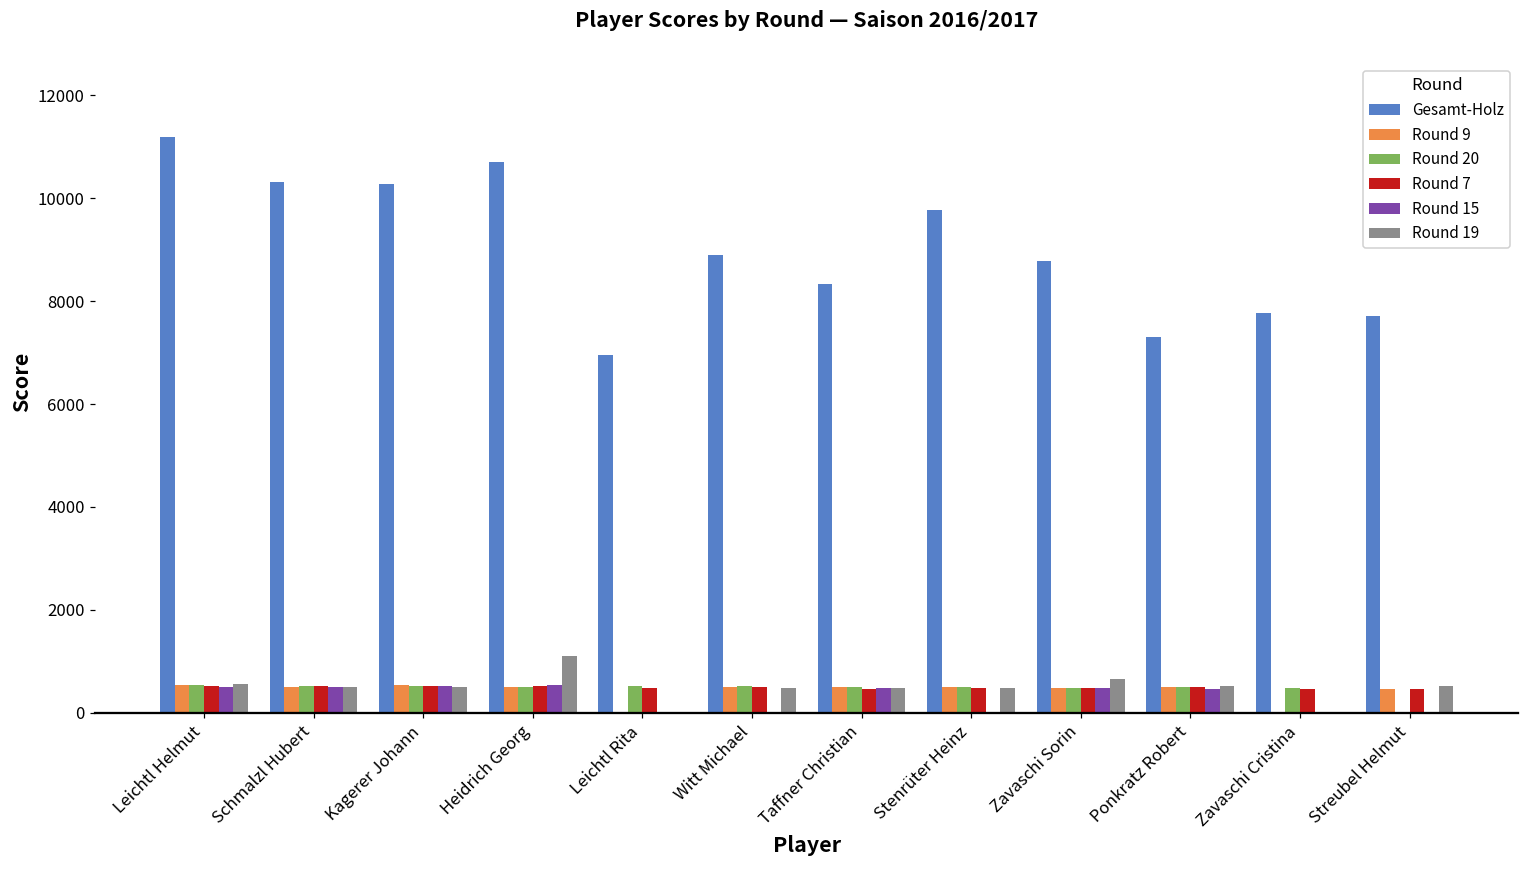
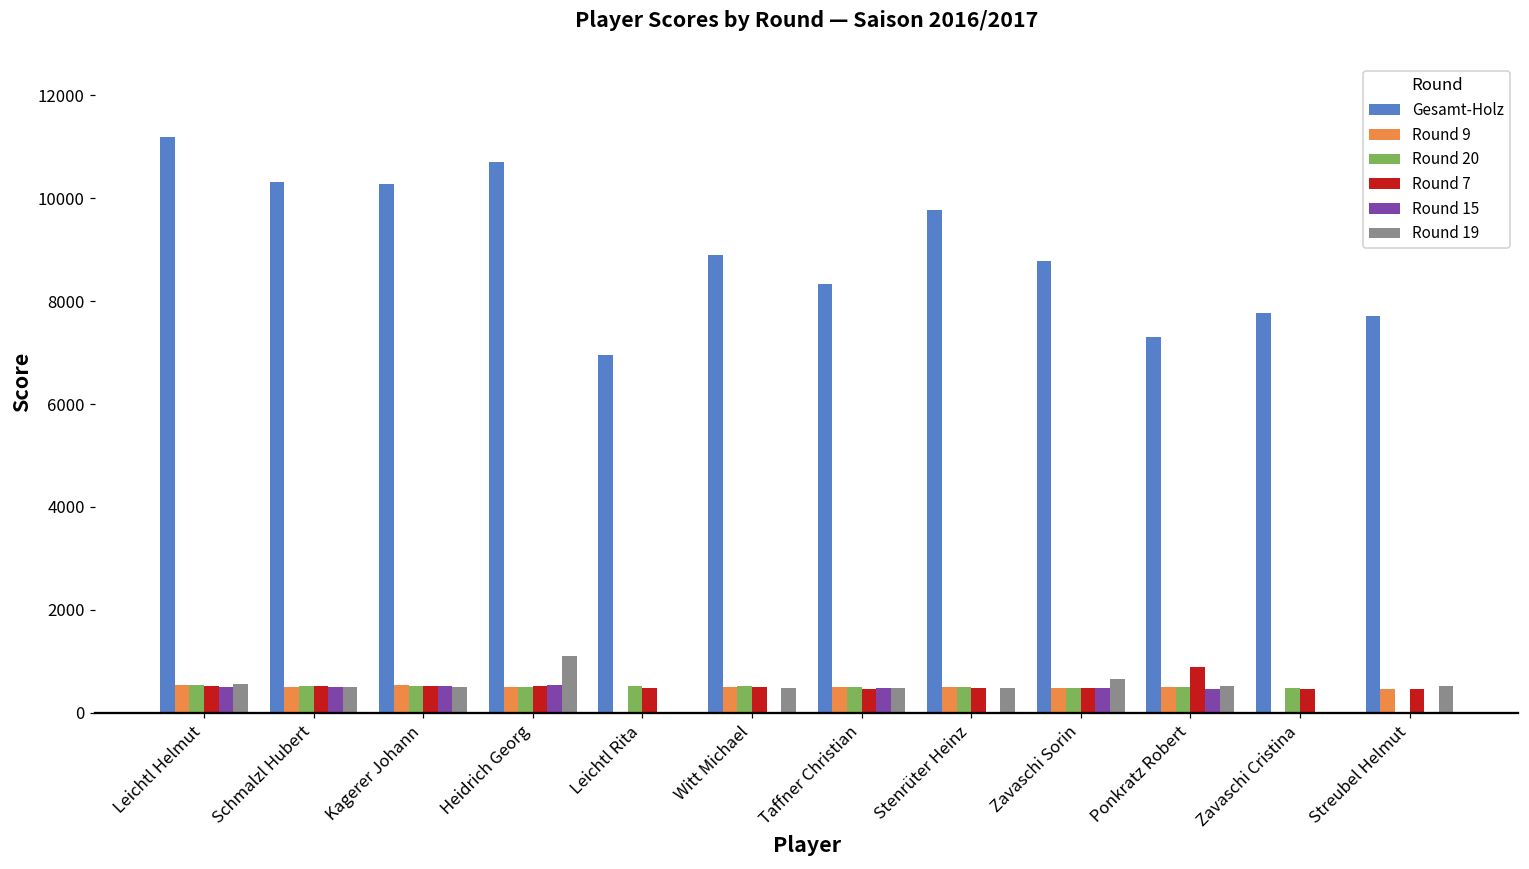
  {
    "Gesamt-Holz": {
      "Leichtl Helmut": 11200,
      "Schmalzl Hubert": 10300,
      "Kagerer Johann": 10300,
      "Heidrich Georg": 10700,
      "Leichtl Rita": 7000,
      "Witt Michael": 8900,
      "Taffner Christian": 8300,
      "Stenrüter Heinz": 9800,
      "Zavaschi Sorin": 8800,
      "Ponkratz Robert": 7300,
      "Zavaschi Cristina": 7800,
      "Streubel Helmut": 7700
    },
    "Round 9": {
      "Leichtl Helmut": 500,
      "Schmalzl Hubert": 500,
      "Kagerer Johann": 500,
      "Heidrich Georg": 500,
      "Leichtl Rita": 0,
      "Witt Michael": 500,
      "Taffner Christian": 500,
      "Stenrüter Heinz": 500,
      "Zavaschi Sorin": 500,
      "Ponkratz Robert": 500,
      "Zavaschi Cristina": 0,
      "Streubel Helmut": 500
    },
    "Round 20": {
      "Leichtl Helmut": 500,
      "Schmalzl Hubert": 500,
      "Kagerer Johann": 500,
      "Heidrich Georg": 500,
      "Leichtl Rita": 500,
      "Witt Michael": 500,
      "Taffner Christian": 500,
      "Stenrüter Heinz": 500,
      "Zavaschi Sorin": 500,
      "Ponkratz Robert": 500,
      "Zavaschi Cristina": 500,
      "Streubel Helmut": 0
    },
    "Round 7": {
      "Leichtl Helmut": 500,
      "Schmalzl Hubert": 500,
      "Kagerer Johann": 500,
      "Heidrich Georg": 500,
      "Leichtl Rita": 500,
      "Witt Michael": 500,
      "Taffner Christian": 500,
      "Stenrüter Heinz": 500,
      "Zavaschi Sorin": 500,
-     "Ponkratz Robert": 500,
+     "Ponkratz Robert": 900,
      "Zavaschi Cristina": 500,
      "Streubel Helmut": 500
    },
    "Round 15": {
      "Leichtl Helmut": 500,
      "Schmalzl Hubert": 500,
      "Kagerer Johann": 500,
      "Heidrich Georg": 500,
      "Leichtl Rita": 0,
      "Witt Michael": 0,
      "Taffner Christian": 500,
      "Stenrüter Heinz": 0,
      "Zavaschi Sorin": 500,
      "Ponkratz Robert": 500,
      "Zavaschi Cristina": 0,
      "Streubel Helmut": 0
    },
    "Round 19": {
      "Leichtl Helmut": 600,
      "Schmalzl Hubert": 500,
      "Kagerer Johann": 500,
      "Heidrich Georg": 1100,
      "Leichtl Rita": 0,
      "Witt Michael": 500,
      "Taffner Christian": 500,
      "Stenrüter Heinz": 500,
      "Zavaschi Sorin": 700,
      "Ponkratz Robert": 500,
      "Zavaschi Cristina": 0,
      "Streubel Helmut": 500
    }
  }
